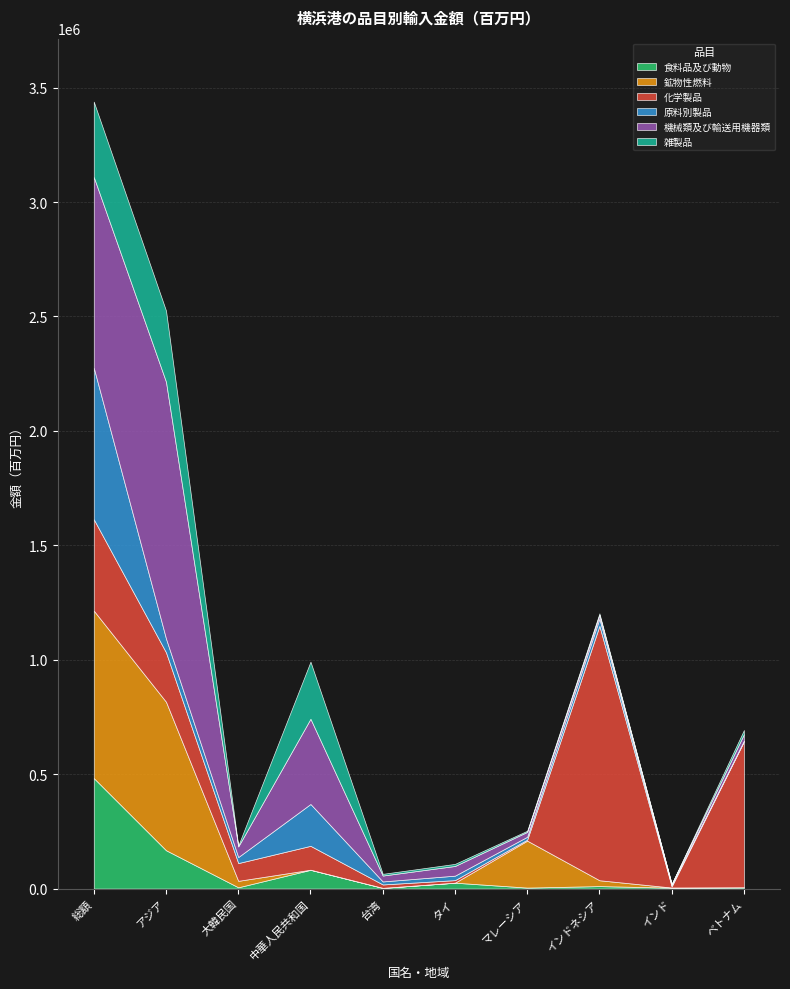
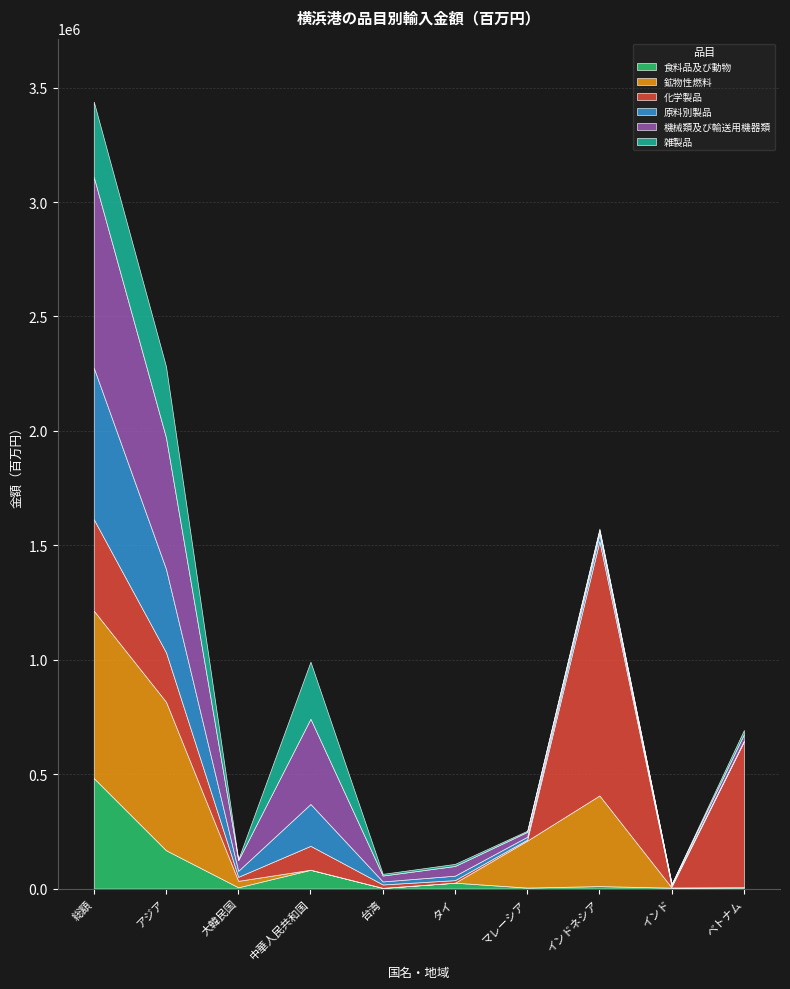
  {
    "鉱物性燃料": {
      "総額": 730000,
      "アジア": 650000,
      "大韓民国": 30000,
-     "インドネシア": 30000
+     "インドネシア": 400000
    },
    "化学製品": {
      "総額": 400000,
      "アジア": 220000,
-     "大韓民国": 80000,
+     "大韓民国": 20000,
      "中華人民共和国": 100000,
      "台湾": 10000,
      "タイ": 10000,
      "インドネシア": 1110000
    },
    "原料別製品": {
      "総額": 660000,
-     "アジア": 60000,
+     "アジア": 360000,
      "大韓民国": 30000,
      "中華人民共和国": 180000,
      "台湾": 10000,
      "タイ": 20000,
      "マレーシア": 10000,
      "インドネシア": 30000
    },
    "機械類及び輸送用機器類": {
      "総額": 830000,
-     "アジア": 1120000,
+     "アジア": 570000,
      "中華人民共和国": 370000,
      "ベトナム": 30000
    }
  }
